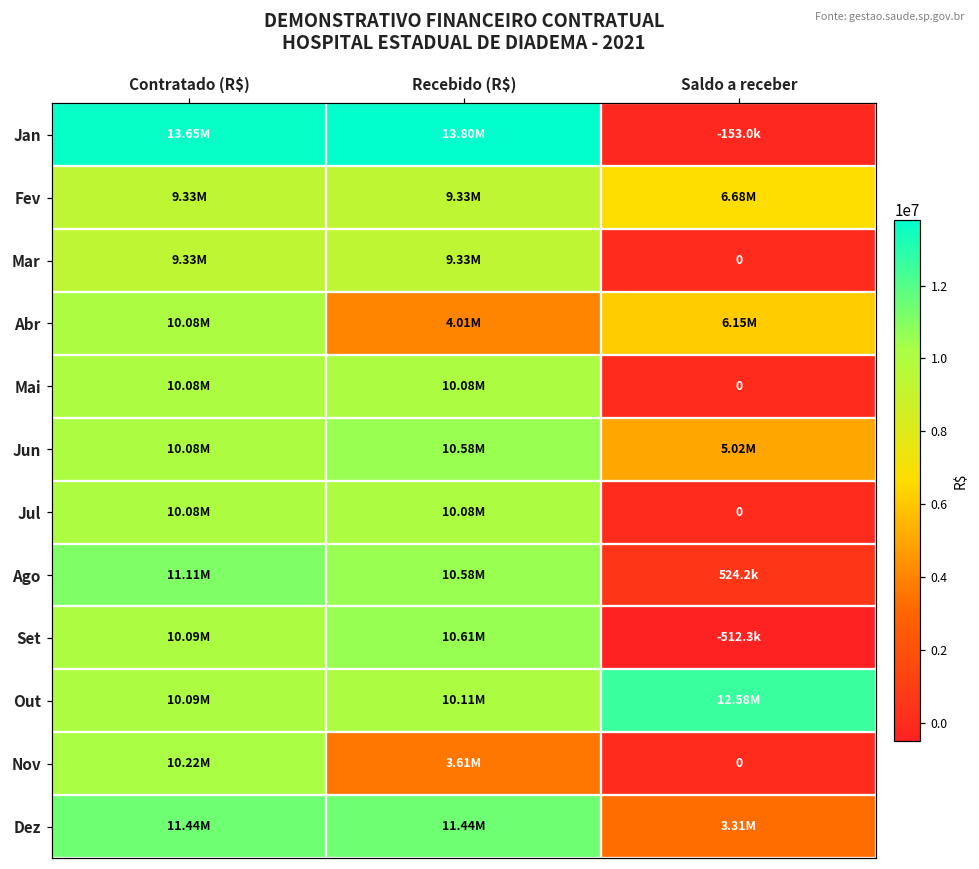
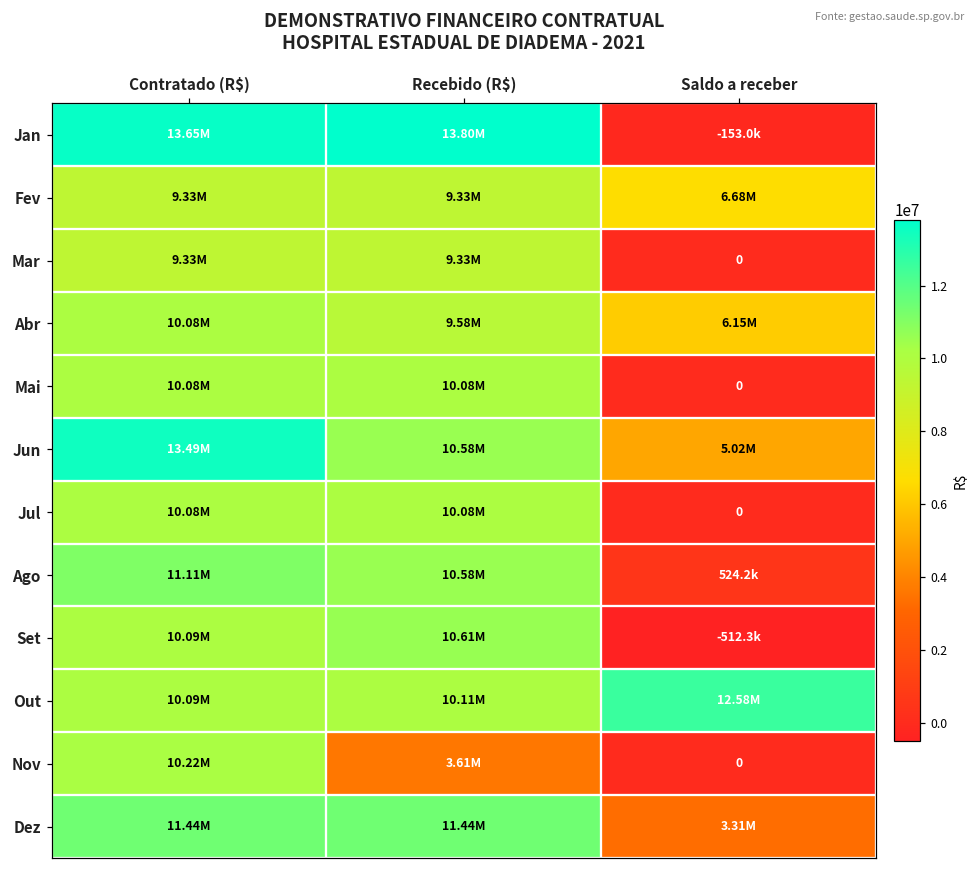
  {
    "Jan": {
      "Contratado (R$)": "13.65M",
      "Recebido (R$)": "13.80M",
      "Saldo a receber": "-153.0k"
    },
    "Fev": {
      "Contratado (R$)": "9.33M",
      "Recebido (R$)": "9.33M",
      "Saldo a receber": "6.68M"
    },
    "Mar": {
      "Contratado (R$)": "9.33M",
      "Recebido (R$)": "9.33M",
      "Saldo a receber": "0"
    },
    "Abr": {
      "Contratado (R$)": "10.08M",
-     "Recebido (R$)": "4.01M",
+     "Recebido (R$)": "9.58M",
      "Saldo a receber": "6.15M"
    },
    "Mai": {
      "Contratado (R$)": "10.08M",
      "Recebido (R$)": "10.08M",
      "Saldo a receber": "0"
    },
    "Jun": {
-     "Contratado (R$)": "10.08M",
+     "Contratado (R$)": "13.49M",
      "Recebido (R$)": "10.58M",
      "Saldo a receber": "5.02M"
    },
    "Jul": {
      "Contratado (R$)": "10.08M",
      "Recebido (R$)": "10.08M",
      "Saldo a receber": "0"
    },
    "Ago": {
      "Contratado (R$)": "11.11M",
      "Recebido (R$)": "10.58M",
      "Saldo a receber": "524.2k"
    },
    "Set": {
      "Contratado (R$)": "10.09M",
      "Recebido (R$)": "10.61M",
      "Saldo a receber": "-512.3k"
    },
    "Out": {
      "Contratado (R$)": "10.09M",
      "Recebido (R$)": "10.11M",
      "Saldo a receber": "12.58M"
    },
    "Nov": {
      "Contratado (R$)": "10.22M",
      "Recebido (R$)": "3.61M",
      "Saldo a receber": "0"
    },
    "Dez": {
      "Contratado (R$)": "11.44M",
      "Recebido (R$)": "11.44M",
      "Saldo a receber": "3.31M"
    }
  }
